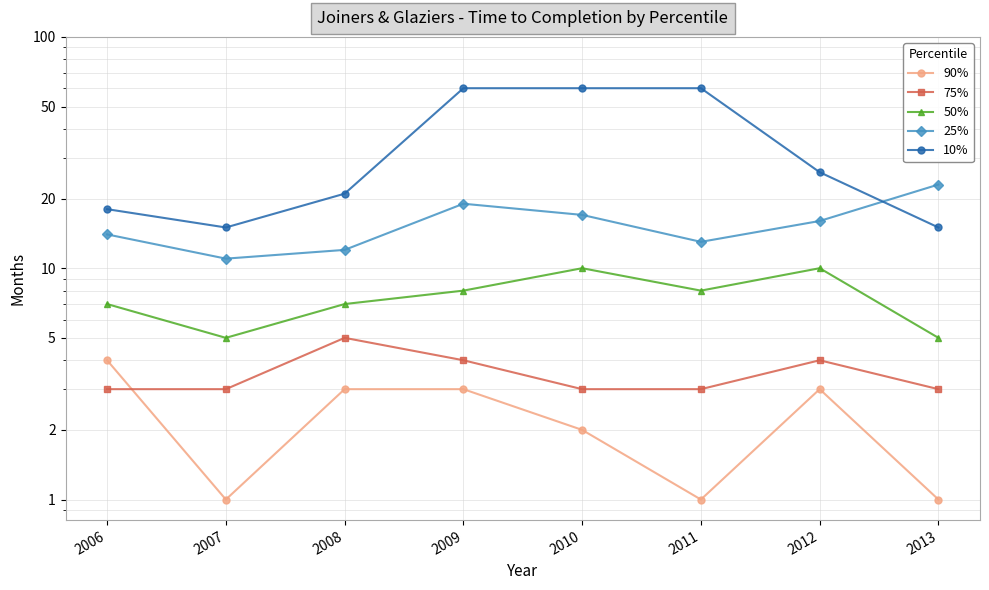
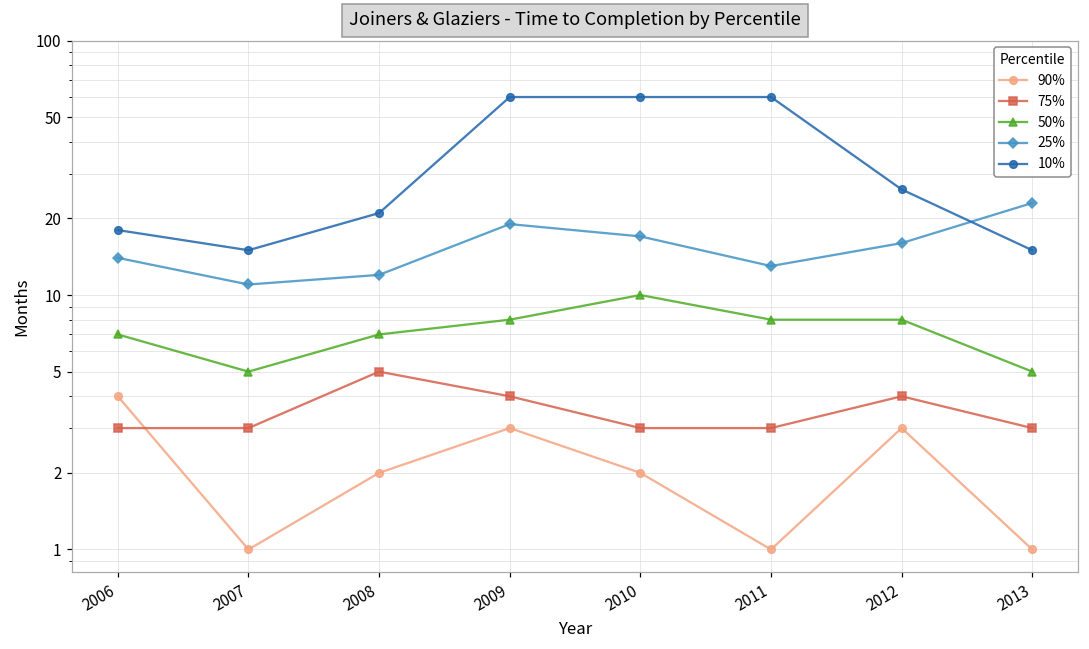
  {
    "90%": {
      "2006": 4,
      "2007": 1,
-     "2008": 3,
+     "2008": 2,
      "2009": 3,
      "2010": 2,
      "2011": 1,
      "2012": 3,
      "2013": 1
    },
    "75%": {
      "2006": 3,
      "2007": 3,
      "2008": 5,
      "2009": 4,
      "2010": 3,
      "2011": 3,
      "2012": 4,
      "2013": 3
    },
    "50%": {
      "2006": 7,
      "2007": 5,
      "2008": 7,
      "2009": 8,
      "2010": 10,
      "2011": 8,
-     "2012": 10,
+     "2012": 8,
      "2013": 5
    },
    "25%": {
      "2006": 14,
      "2007": 11,
      "2008": 12,
      "2009": 19,
      "2010": 17,
      "2011": 13,
      "2012": 16,
      "2013": 23
    },
    "10%": {
      "2006": 18,
      "2007": 15,
      "2008": 21,
      "2009": 60,
      "2010": 60,
      "2011": 60,
      "2012": 26,
      "2013": 15
    }
  }
